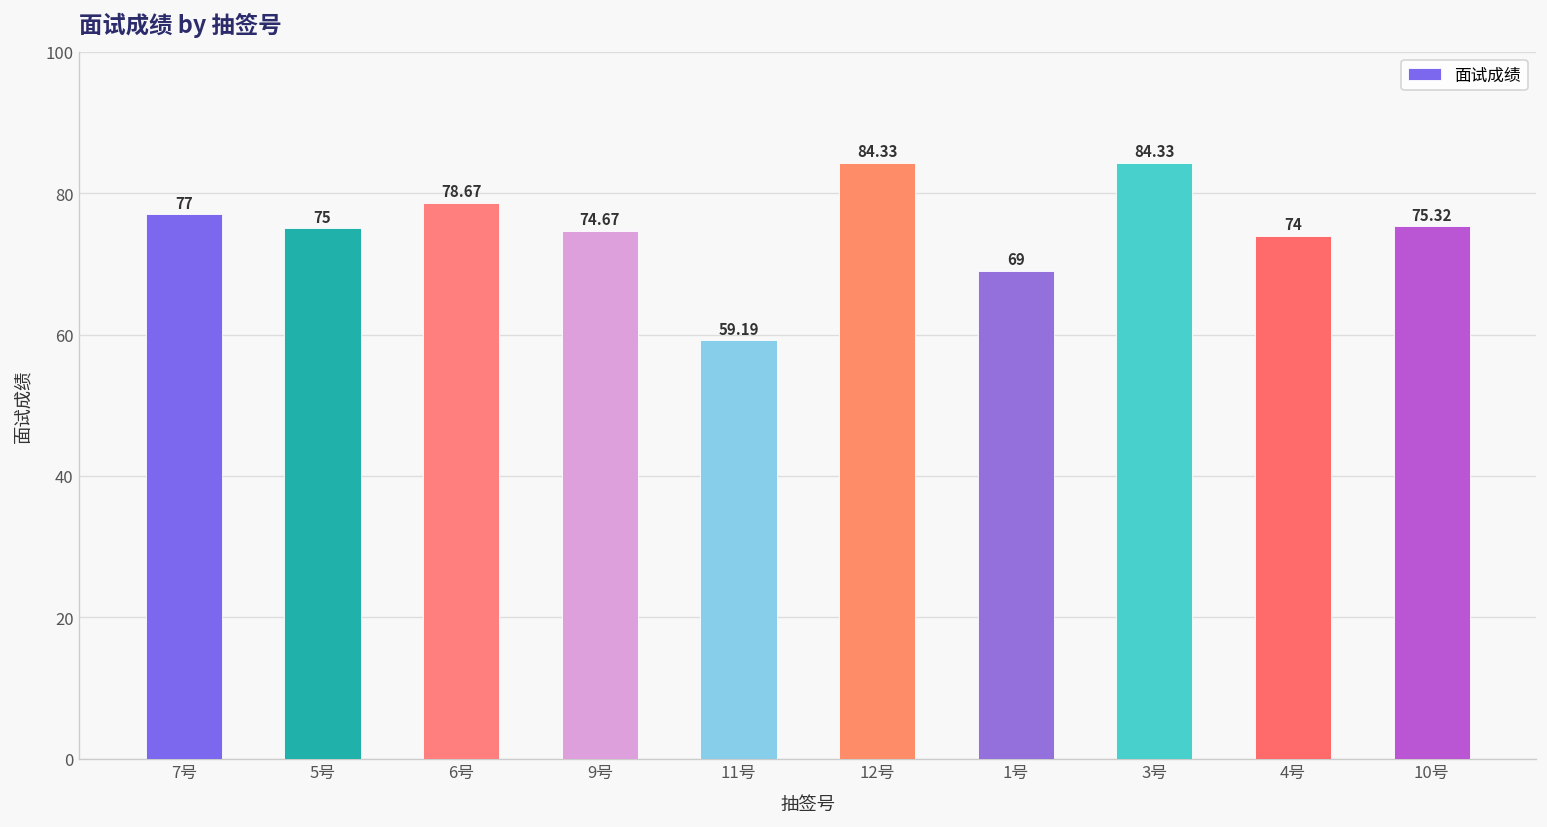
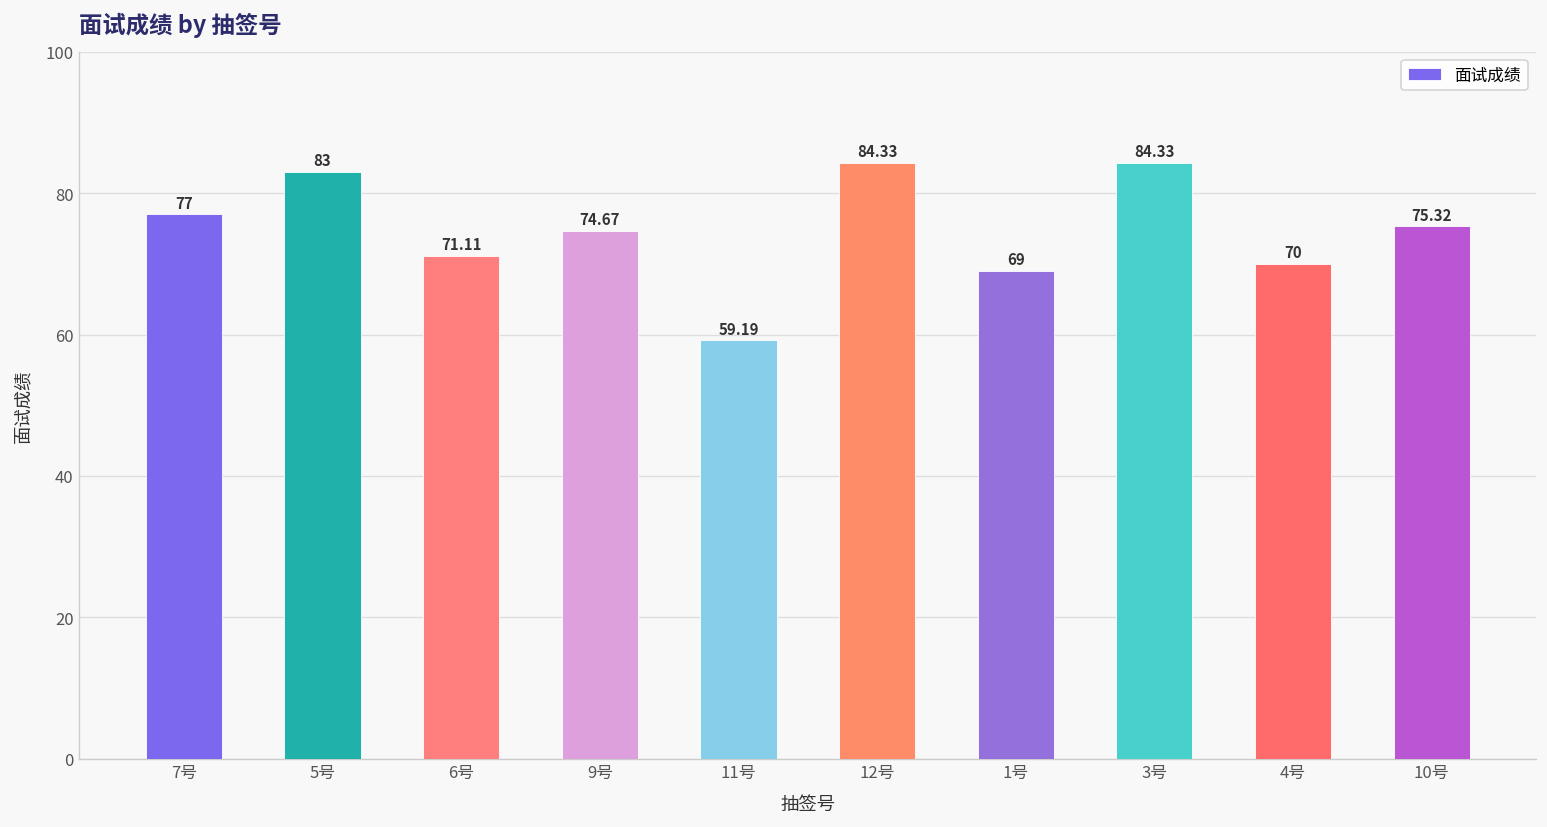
  {
    "7号": 77,
-   "5号": 75,
-   "6号": 78.67,
+   "5号": 83,
+   "6号": 71.11,
    "9号": 74.67,
    "11号": 59.19,
    "12号": 84.33,
    "1号": 69,
    "3号": 84.33,
-   "4号": 74,
+   "4号": 70,
    "10号": 75.32
  }
